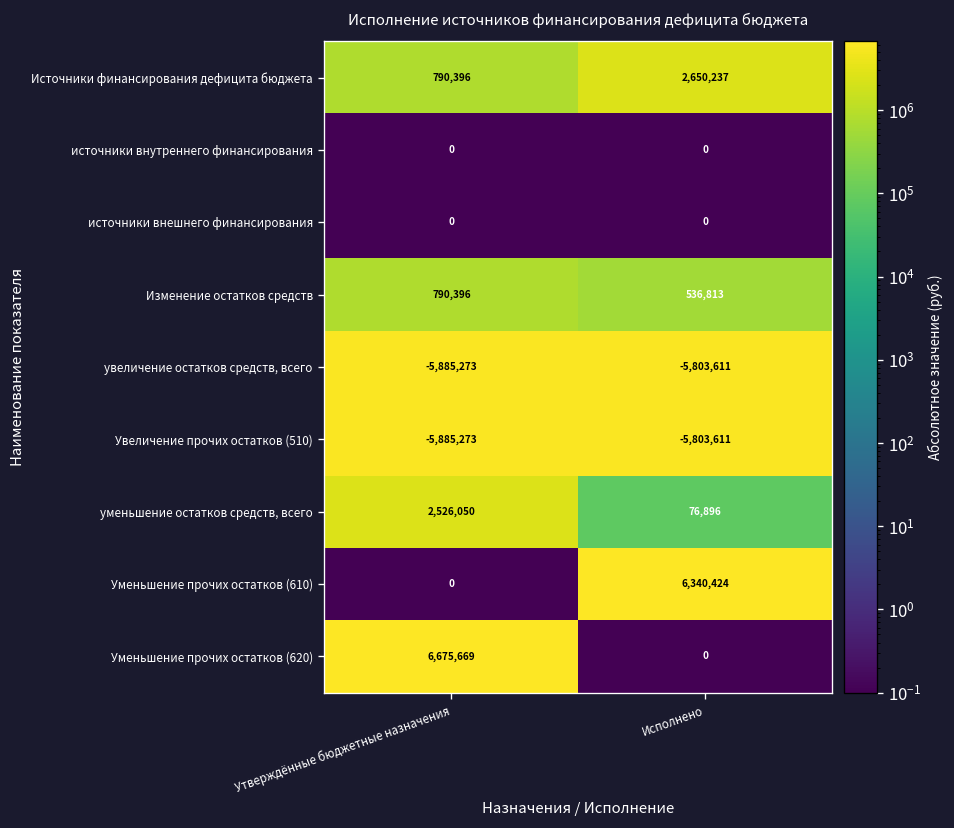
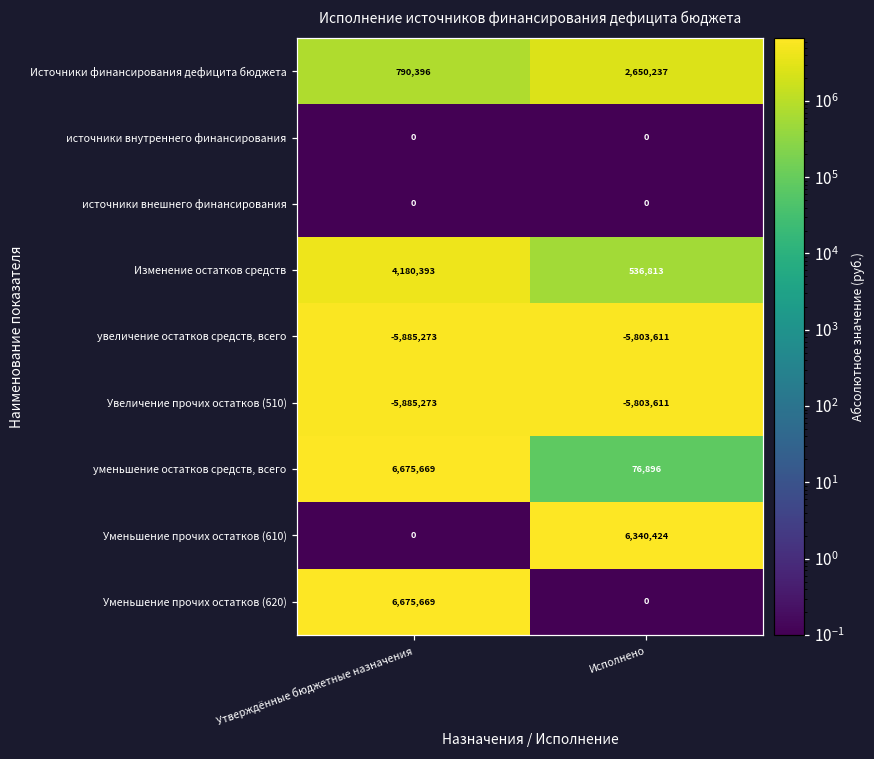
  {
    "Источники финансирования дефицита бюджета": {
      "Утверждённые бюджетные назначения": "790,396",
      "Исполнено": "2,650,237"
    },
    "источники внутреннего финансирования": {
      "Утверждённые бюджетные назначения": "0",
      "Исполнено": "0"
    },
    "источники внешнего финансирования": {
      "Утверждённые бюджетные назначения": "0",
      "Исполнено": "0"
    },
    "Изменение остатков средств": {
-     "Утверждённые бюджетные назначения": "790,396",
+     "Утверждённые бюджетные назначения": "4,180,393",
      "Исполнено": "536,813"
    },
    "увеличение остатков средств, всего": {
      "Утверждённые бюджетные назначения": "-5,885,273",
      "Исполнено": "-5,803,611"
    },
    "Увеличение прочих остатков (510)": {
      "Утверждённые бюджетные назначения": "-5,885,273",
      "Исполнено": "-5,803,611"
    },
    "уменьшение остатков средств, всего": {
-     "Утверждённые бюджетные назначения": "2,526,050",
+     "Утверждённые бюджетные назначения": "6,675,669",
      "Исполнено": "76,896"
    },
    "Уменьшение прочих остатков (610)": {
      "Утверждённые бюджетные назначения": "0",
      "Исполнено": "6,340,424"
    },
    "Уменьшение прочих остатков (620)": {
      "Утверждённые бюджетные назначения": "6,675,669",
      "Исполнено": "0"
    }
  }
